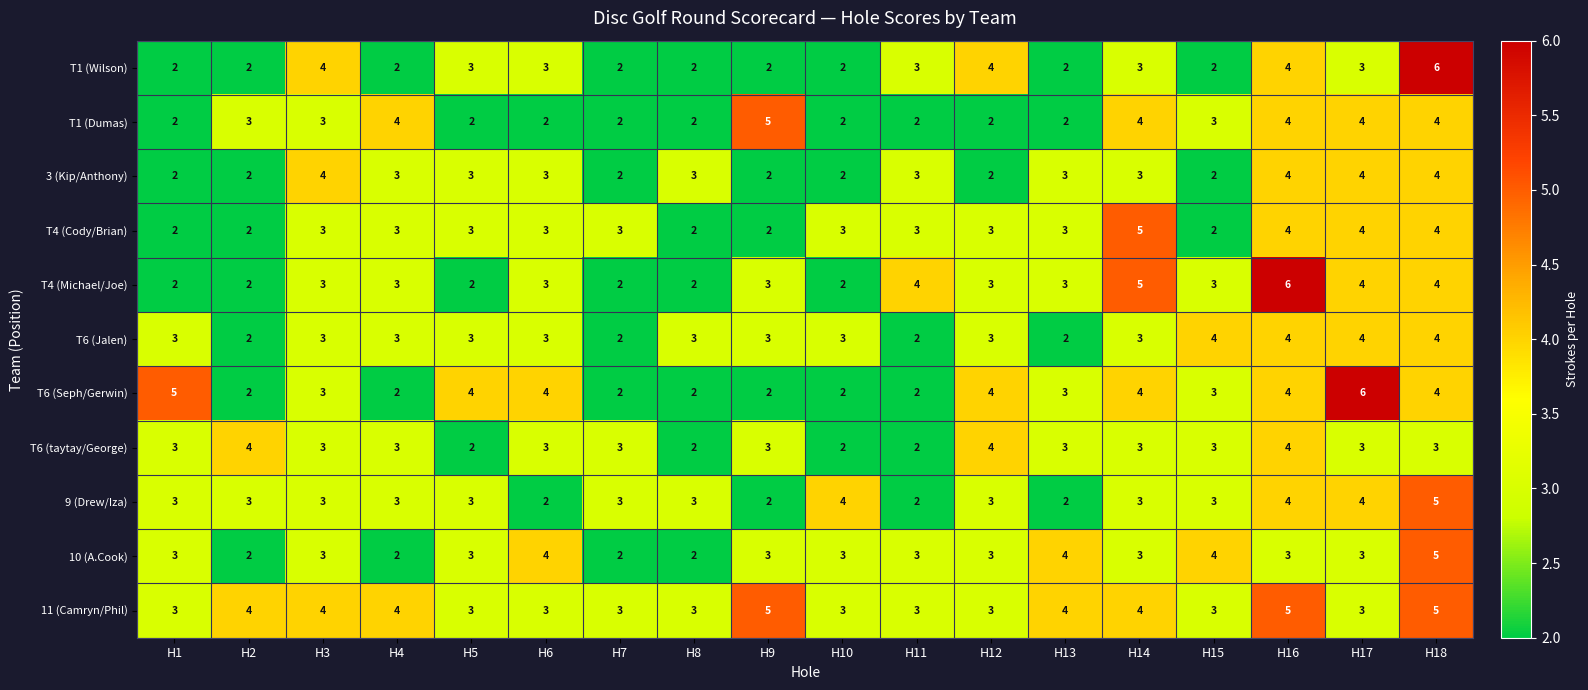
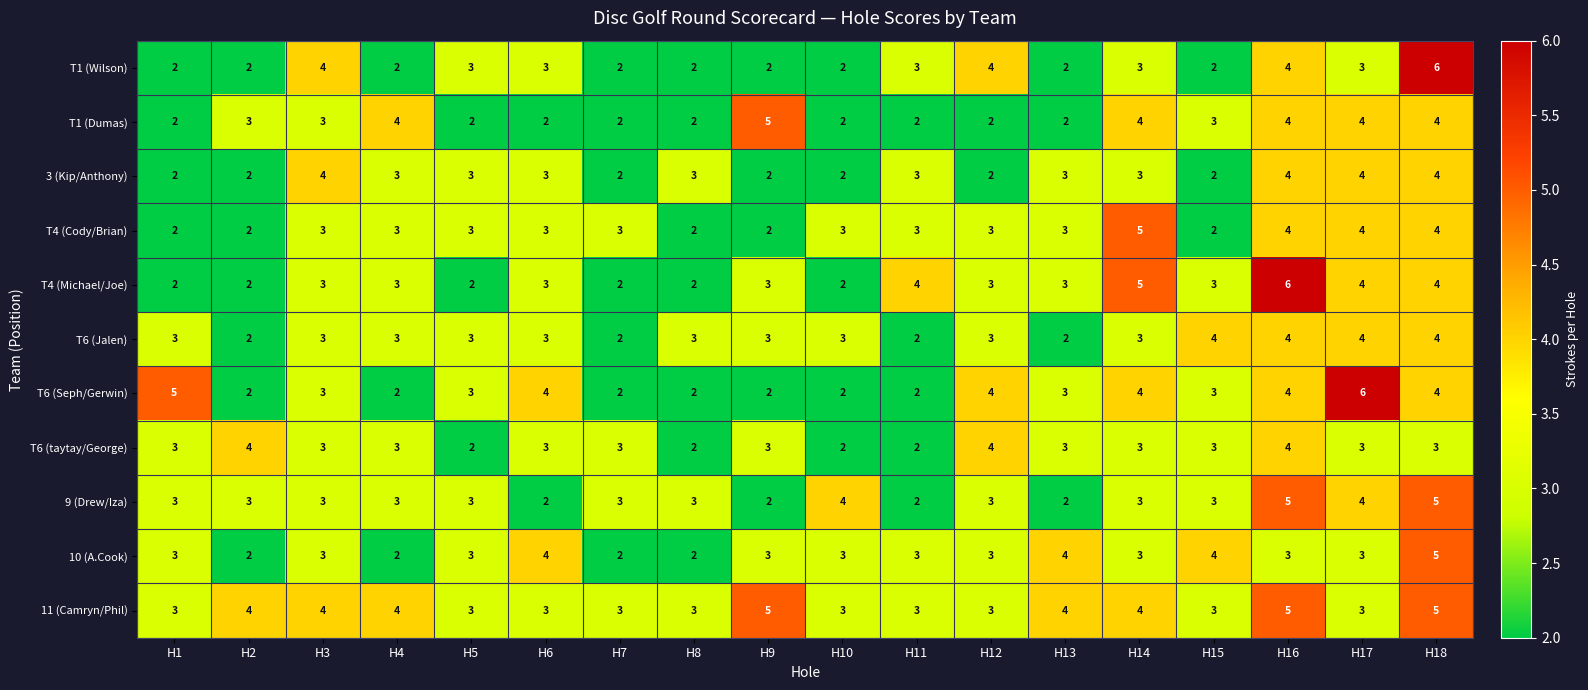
  {
    "T1 (Wilson)": {
      "H1": 2,
      "H2": 2,
      "H3": 4,
      "H4": 2,
      "H5": 3,
      "H6": 3,
      "H7": 2,
      "H8": 2,
      "H9": 2,
      "H10": 2,
      "H11": 3,
      "H12": 4,
      "H13": 2,
      "H14": 3,
      "H15": 2,
      "H16": 4,
      "H17": 3,
      "H18": 6
    },
    "T1 (Dumas)": {
      "H1": 2,
      "H2": 3,
      "H3": 3,
      "H4": 4,
      "H5": 2,
      "H6": 2,
      "H7": 2,
      "H8": 2,
      "H9": 5,
      "H10": 2,
      "H11": 2,
      "H12": 2,
      "H13": 2,
      "H14": 4,
      "H15": 3,
      "H16": 4,
      "H17": 4,
      "H18": 4
    },
    "3 (Kip/Anthony)": {
      "H1": 2,
      "H2": 2,
      "H3": 4,
      "H4": 3,
      "H5": 3,
      "H6": 3,
      "H7": 2,
      "H8": 3,
      "H9": 2,
      "H10": 2,
      "H11": 3,
      "H12": 2,
      "H13": 3,
      "H14": 3,
      "H15": 2,
      "H16": 4,
      "H17": 4,
      "H18": 4
    },
    "T4 (Cody/Brian)": {
      "H1": 2,
      "H2": 2,
      "H3": 3,
      "H4": 3,
      "H5": 3,
      "H6": 3,
      "H7": 3,
      "H8": 2,
      "H9": 2,
      "H10": 3,
      "H11": 3,
      "H12": 3,
      "H13": 3,
      "H14": 5,
      "H15": 2,
      "H16": 4,
      "H17": 4,
      "H18": 4
    },
    "T4 (Michael/Joe)": {
      "H1": 2,
      "H2": 2,
      "H3": 3,
      "H4": 3,
      "H5": 2,
      "H6": 3,
      "H7": 2,
      "H8": 2,
      "H9": 3,
      "H10": 2,
      "H11": 4,
      "H12": 3,
      "H13": 3,
      "H14": 5,
      "H15": 3,
      "H16": 6,
      "H17": 4,
      "H18": 4
    },
    "T6 (Jalen)": {
      "H1": 3,
      "H2": 2,
      "H3": 3,
      "H4": 3,
      "H5": 3,
      "H6": 3,
      "H7": 2,
      "H8": 3,
      "H9": 3,
      "H10": 3,
      "H11": 2,
      "H12": 3,
      "H13": 2,
      "H14": 3,
      "H15": 4,
      "H16": 4,
      "H17": 4,
      "H18": 4
    },
    "T6 (Seph/Gerwin)": {
      "H1": 5,
      "H2": 2,
      "H3": 3,
      "H4": 2,
-     "H5": 4,
+     "H5": 3,
      "H6": 4,
      "H7": 2,
      "H8": 2,
      "H9": 2,
      "H10": 2,
      "H11": 2,
      "H12": 4,
      "H13": 3,
      "H14": 4,
      "H15": 3,
      "H16": 4,
      "H17": 6,
      "H18": 4
    },
    "T6 (taytay/George)": {
      "H1": 3,
      "H2": 4,
      "H3": 3,
      "H4": 3,
      "H5": 2,
      "H6": 3,
      "H7": 3,
      "H8": 2,
      "H9": 3,
      "H10": 2,
      "H11": 2,
      "H12": 4,
      "H13": 3,
      "H14": 3,
      "H15": 3,
      "H16": 4,
      "H17": 3,
      "H18": 3
    },
    "9 (Drew/Iza)": {
      "H1": 3,
      "H2": 3,
      "H3": 3,
      "H4": 3,
      "H5": 3,
      "H6": 2,
      "H7": 3,
      "H8": 3,
      "H9": 2,
      "H10": 4,
      "H11": 2,
      "H12": 3,
      "H13": 2,
      "H14": 3,
      "H15": 3,
-     "H16": 4,
+     "H16": 5,
      "H17": 4,
      "H18": 5
    },
    "10 (A.Cook)": {
      "H1": 3,
      "H2": 2,
      "H3": 3,
      "H4": 2,
      "H5": 3,
      "H6": 4,
      "H7": 2,
      "H8": 2,
      "H9": 3,
      "H10": 3,
      "H11": 3,
      "H12": 3,
      "H13": 4,
      "H14": 3,
      "H15": 4,
      "H16": 3,
      "H17": 3,
      "H18": 5
    },
    "11 (Camryn/Phil)": {
      "H1": 3,
      "H2": 4,
      "H3": 4,
      "H4": 4,
      "H5": 3,
      "H6": 3,
      "H7": 3,
      "H8": 3,
      "H9": 5,
      "H10": 3,
      "H11": 3,
      "H12": 3,
      "H13": 4,
      "H14": 4,
      "H15": 3,
      "H16": 5,
      "H17": 3,
      "H18": 5
    }
  }
